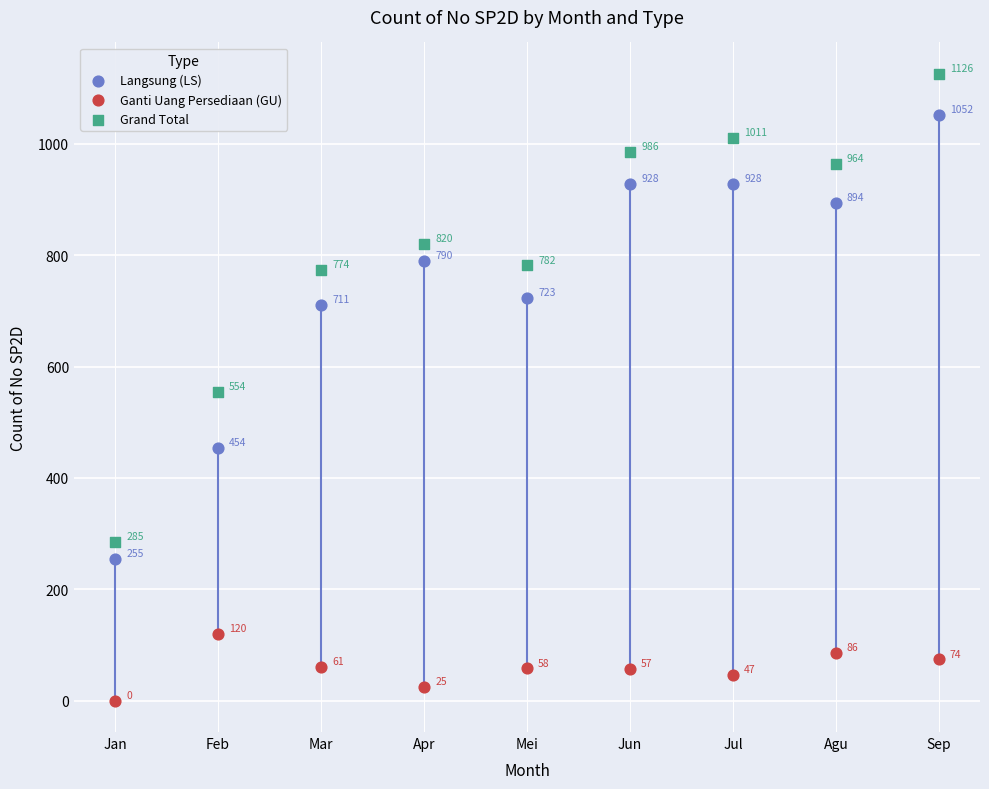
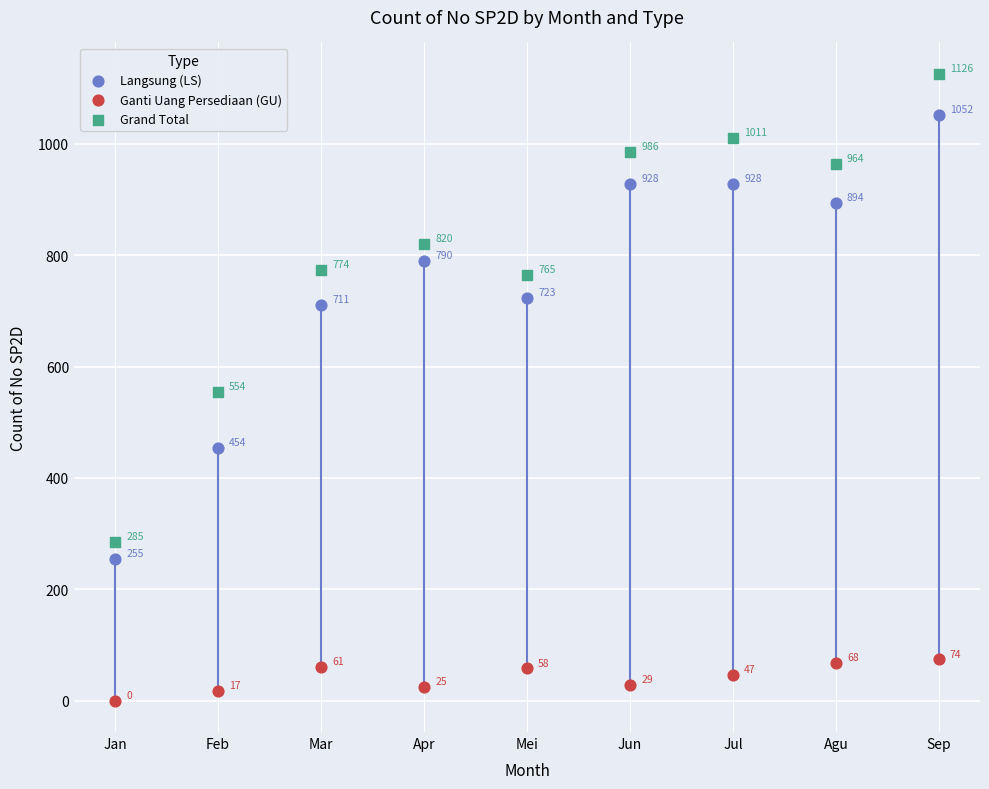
  {
    "Ganti Uang Persediaan (GU)": {
-     "Feb": 120,
-     "Jun": 57,
-     "Agu": 86
+     "Feb": 17,
+     "Jun": 29,
+     "Agu": 68
    },
    "Grand Total": {
-     "Mei": 782
+     "Mei": 765
    }
  }
